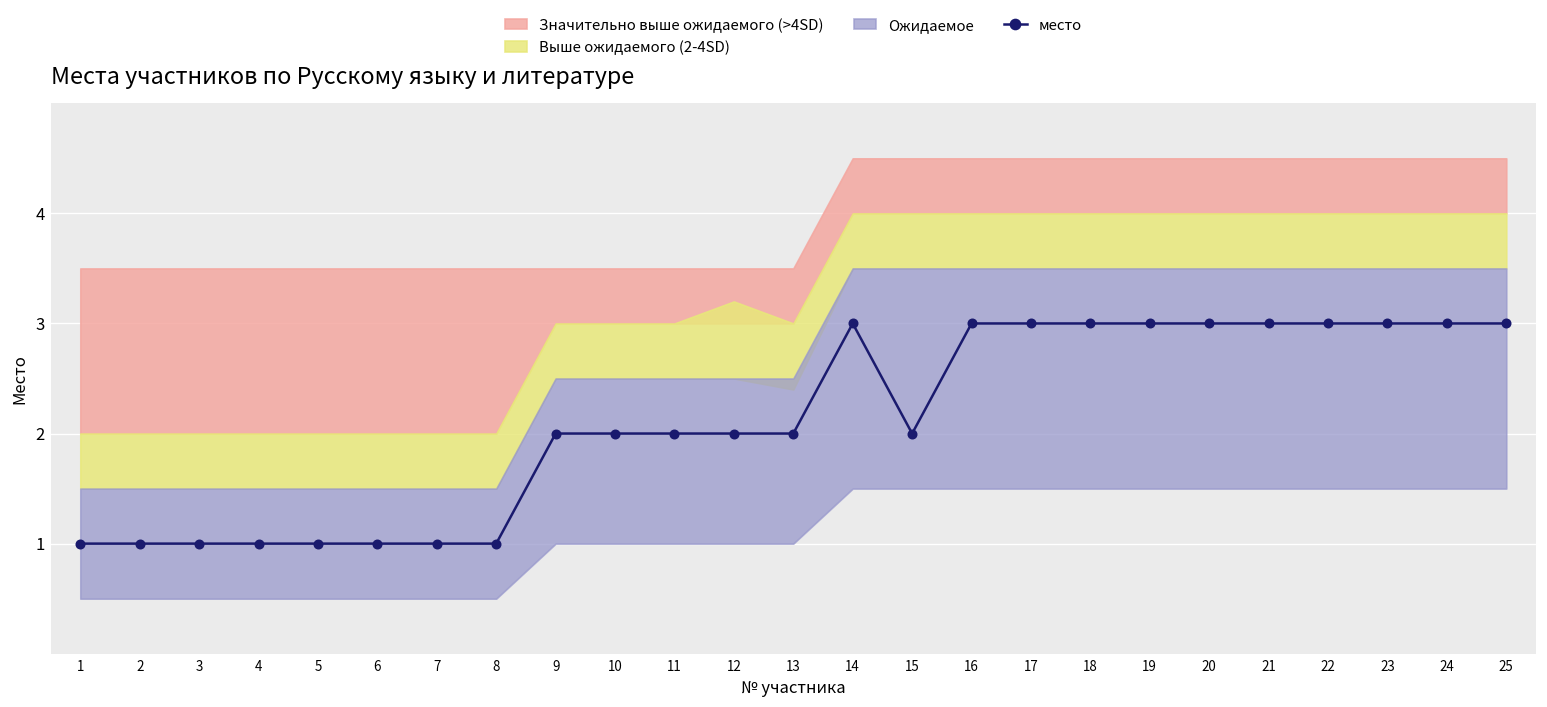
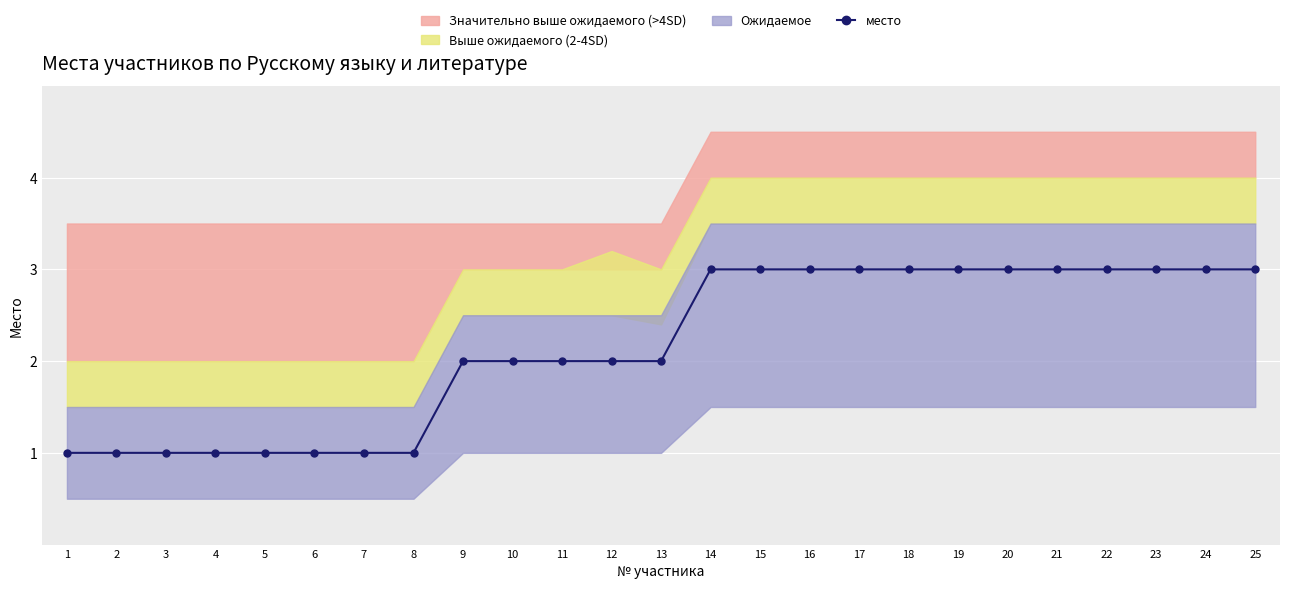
  {
    "место": {
      "1": 1,
      "2": 1,
      "3": 1,
      "4": 1,
      "5": 1,
      "6": 1,
      "7": 1,
      "8": 1,
      "9": 2,
      "10": 2,
      "11": 2,
      "12": 2,
      "13": 2,
      "14": 3,
-     "15": 2,
+     "15": 3,
      "16": 3,
      "17": 3,
      "18": 3,
      "19": 3,
      "20": 3,
      "21": 3,
      "22": 3,
      "23": 3,
      "24": 3,
      "25": 3
    }
  }
